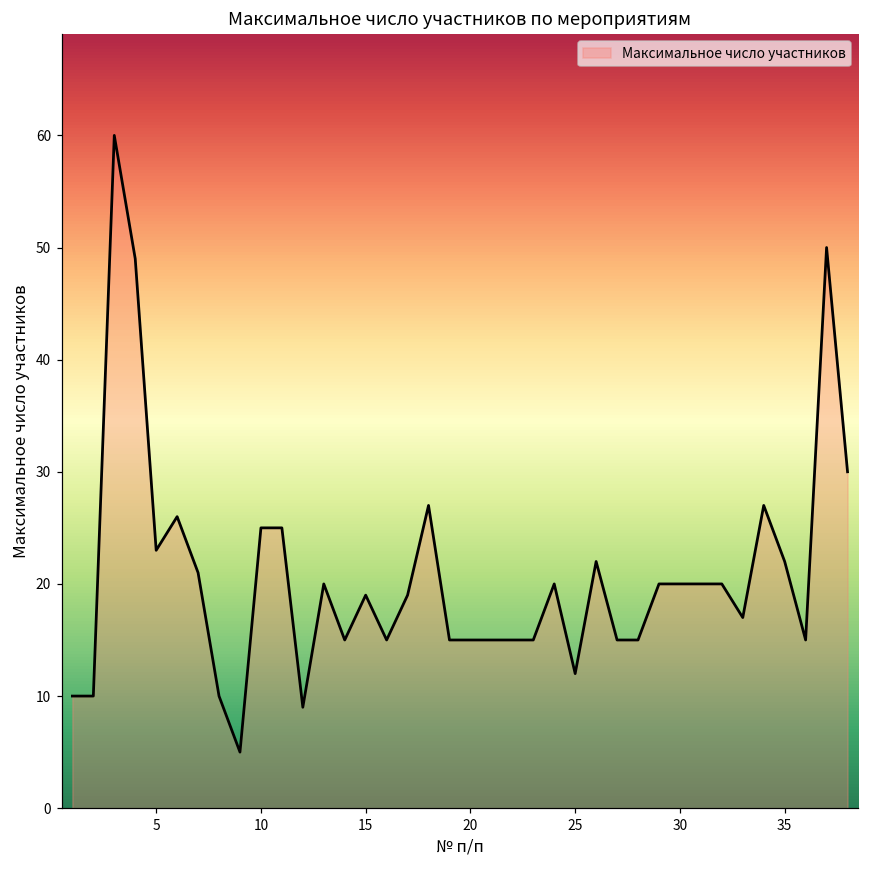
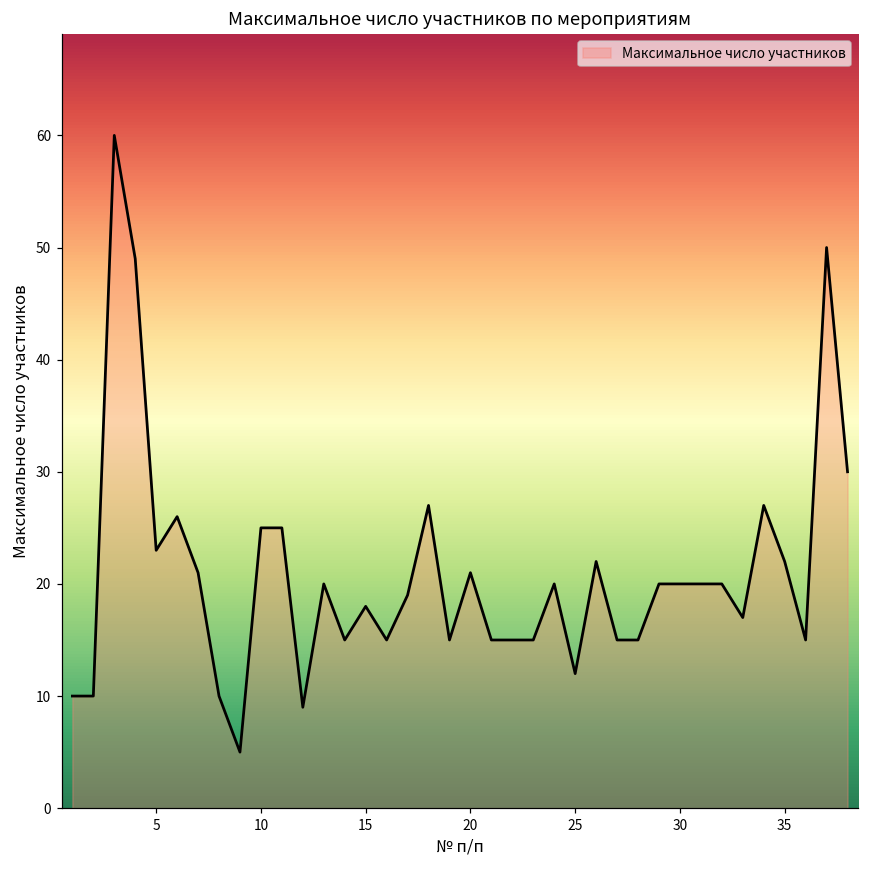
  {
    "5": 23,
    "10": 25,
-   "15": 19,
-   "20": 15,
+   "15": 18,
+   "20": 21,
    "25": 12,
    "30": 20,
    "35": 22
  }
